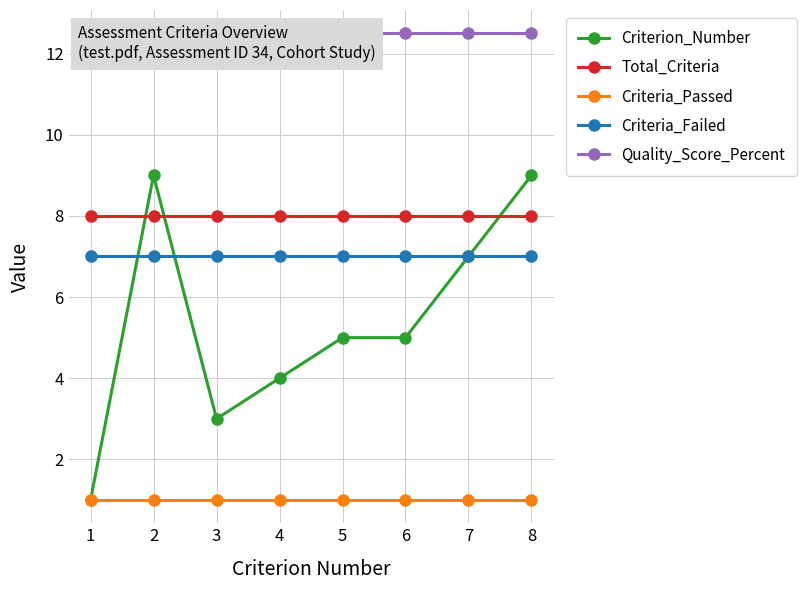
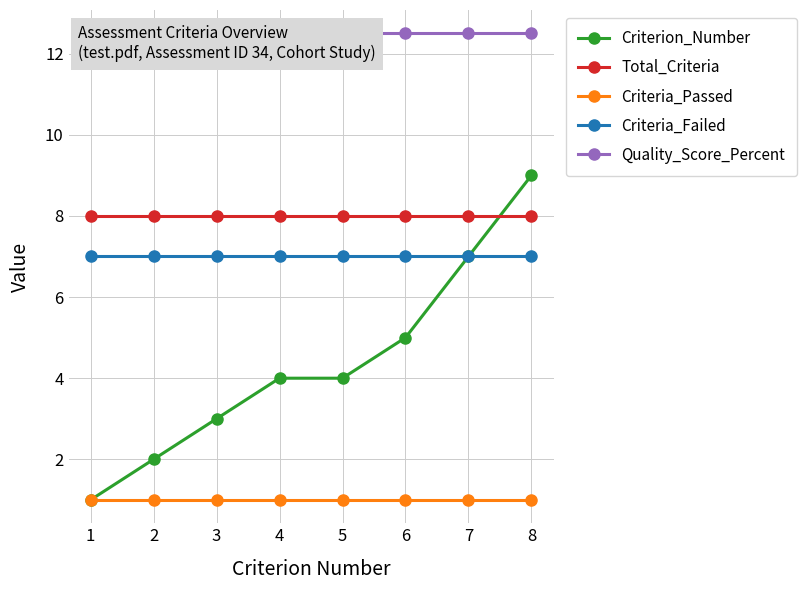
  {
    "Criterion_Number": {
-     "2": 9,
+     "2": 2,
      "3": 3,
      "4": 4,
-     "5": 5,
+     "5": 4,
      "6": 5,
      "8": 9
    },
    "Total_Criteria": {
      "1": 8,
      "2": 8,
      "3": 8,
      "4": 8,
      "5": 8,
      "6": 8,
      "7": 8,
      "8": 8
    },
    "Criteria_Passed": {
      "2": 1,
      "3": 1,
      "4": 1,
      "5": 1,
      "6": 1,
      "7": 1,
      "8": 1
    },
    "Criteria_Failed": {
      "1": 7,
      "2": 7,
      "3": 7,
      "4": 7,
      "5": 7,
      "6": 7,
      "8": 7
    },
    "Quality_Score_Percent": {
      "6": 12.5,
      "7": 12.5,
      "8": 12.5
    }
  }
